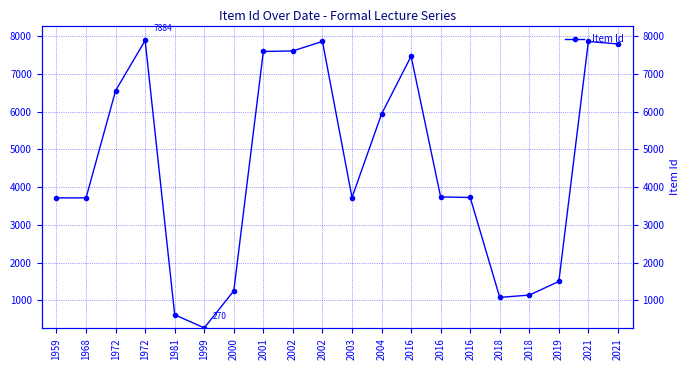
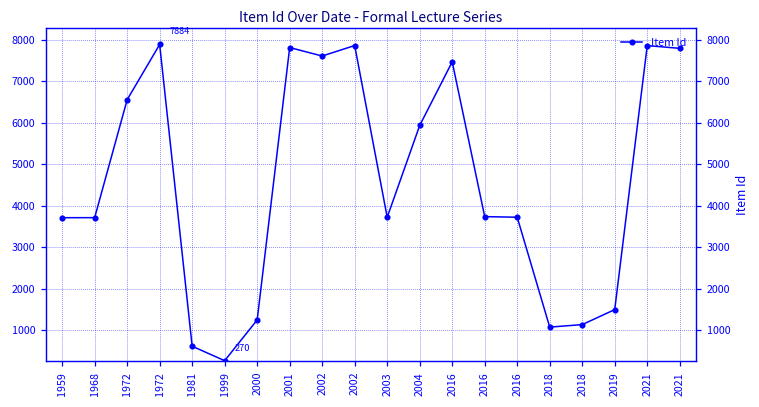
  {
    "1959": 3700,
    "1968": 3700,
    "1981": 600,
    "2000": 1300,
-   "2001": 7600,
+   "2001": 7800,
    "2003": 3700,
    "2004": 5900,
    "2019": 1500
  }
